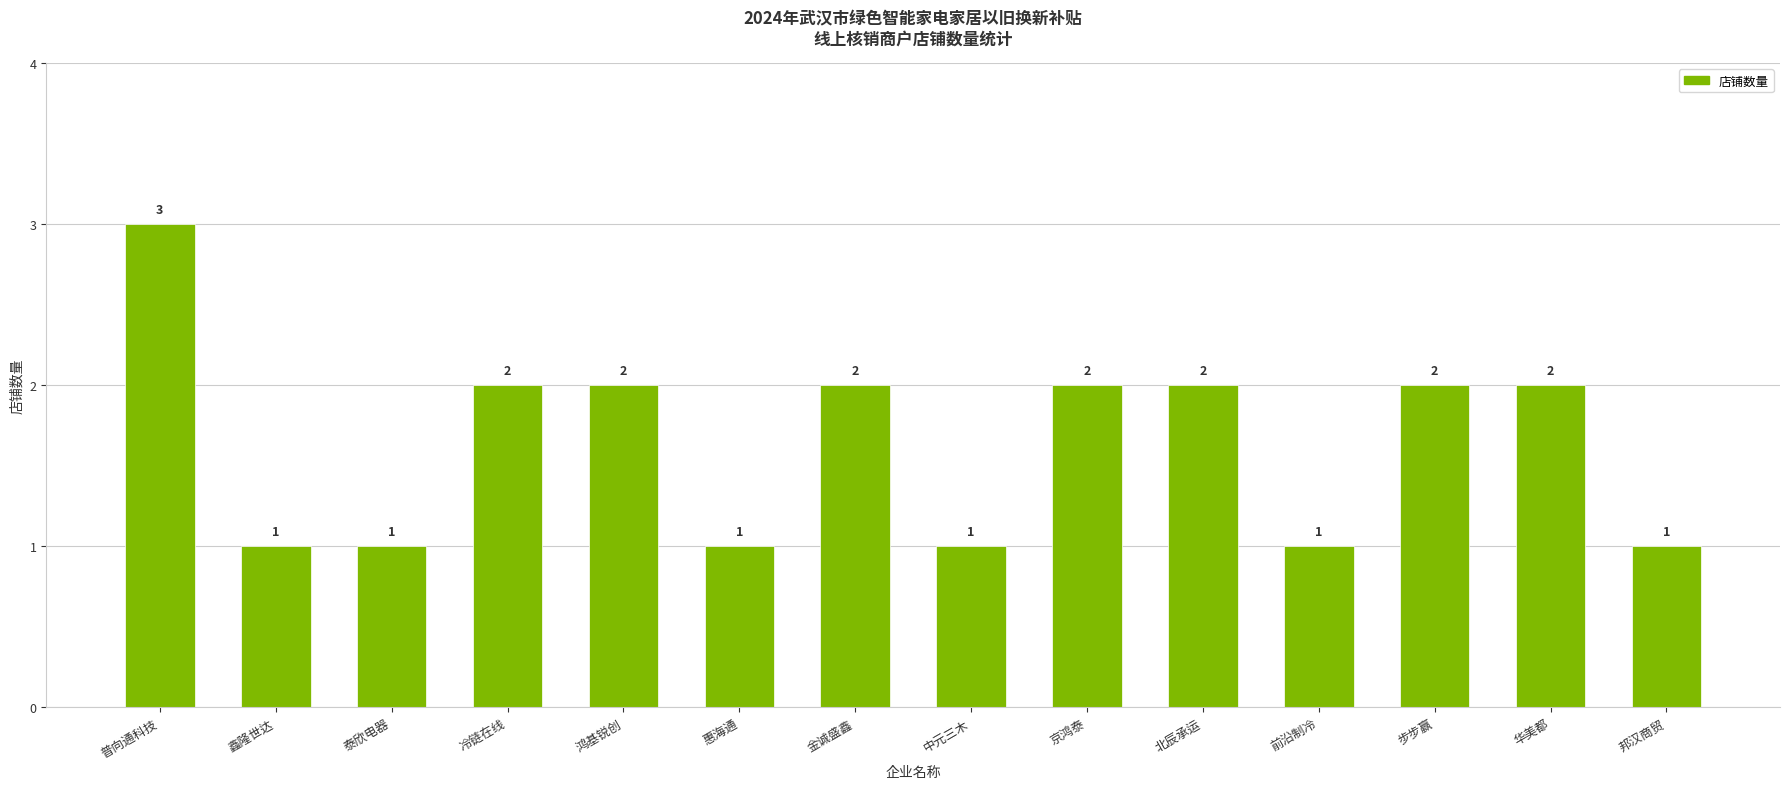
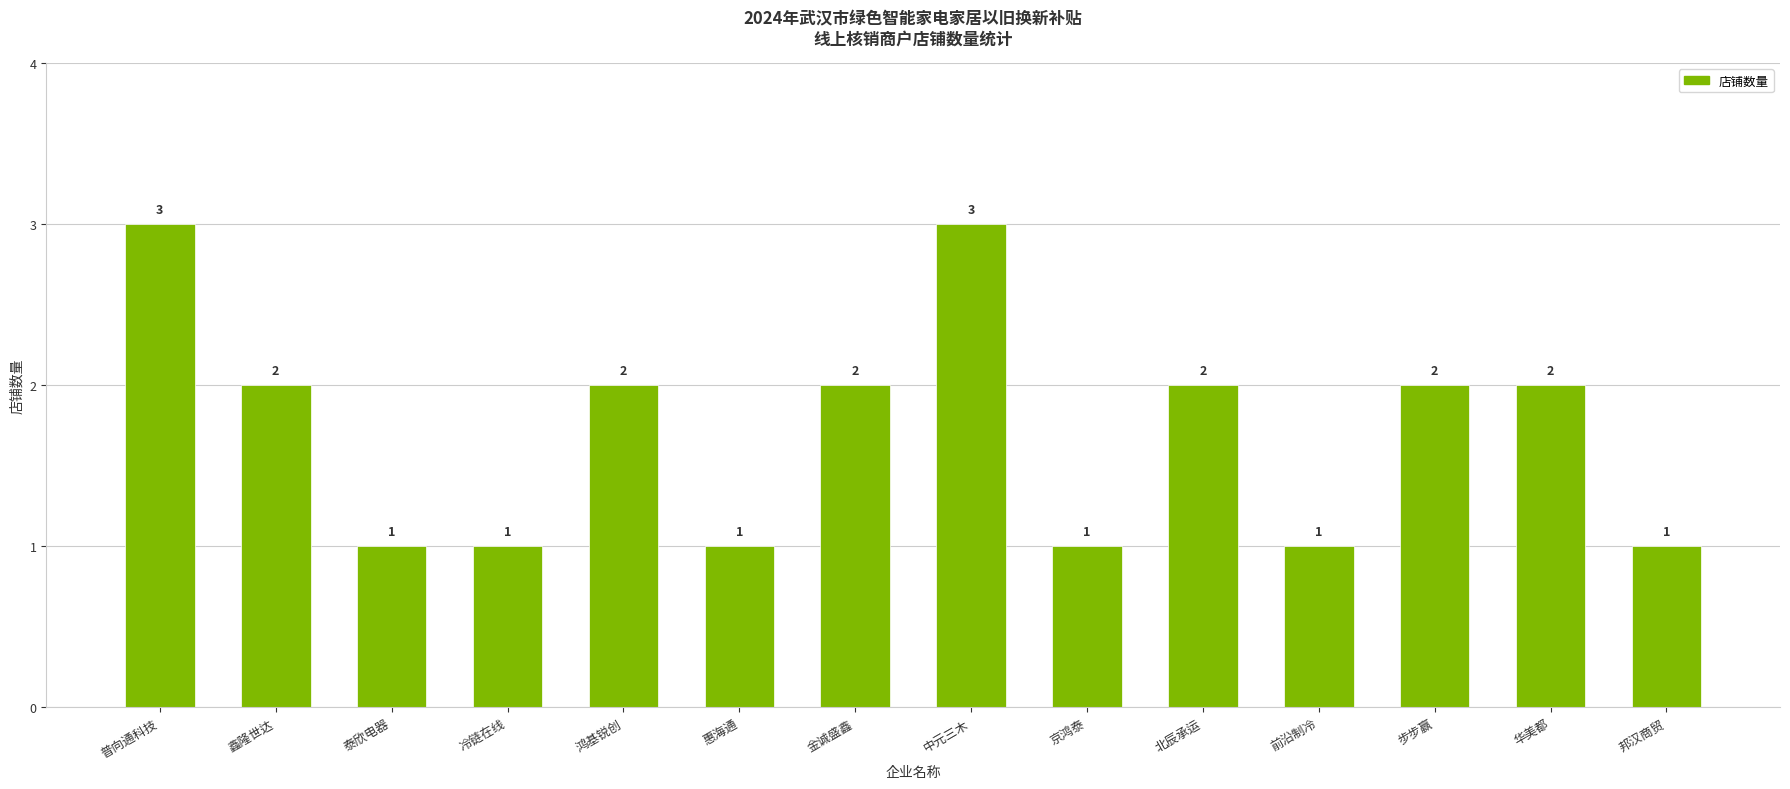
  {
    "普向通科技": 3,
-   "鑫隆世达": 1,
+   "鑫隆世达": 2,
    "泰欣电器": 1,
-   "冷链在线": 2,
+   "冷链在线": 1,
    "鸿基锐创": 2,
    "惠海通": 1,
    "金诚盛鑫": 2,
-   "中元三木": 1,
-   "京鸿泰": 2,
+   "中元三木": 3,
+   "京鸿泰": 1,
    "北辰承运": 2,
    "前沿制冷": 1,
    "步步赢": 2,
    "华美都": 2,
    "邦汉商贸": 1
  }
